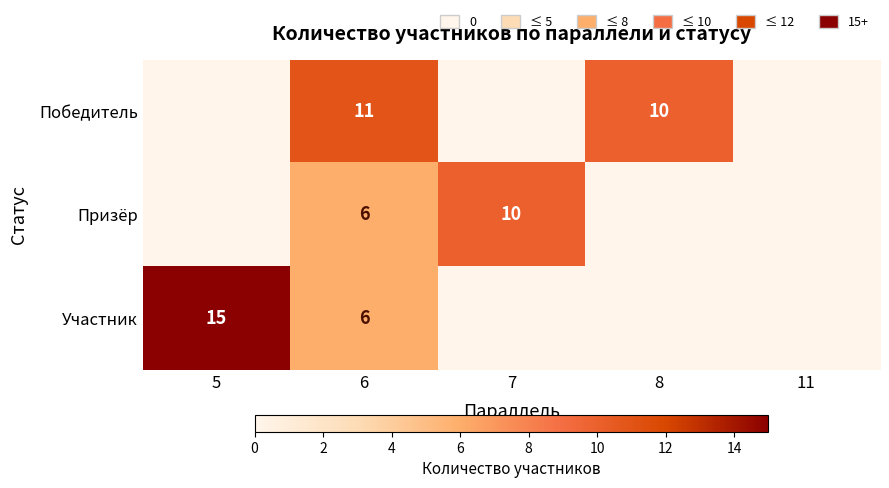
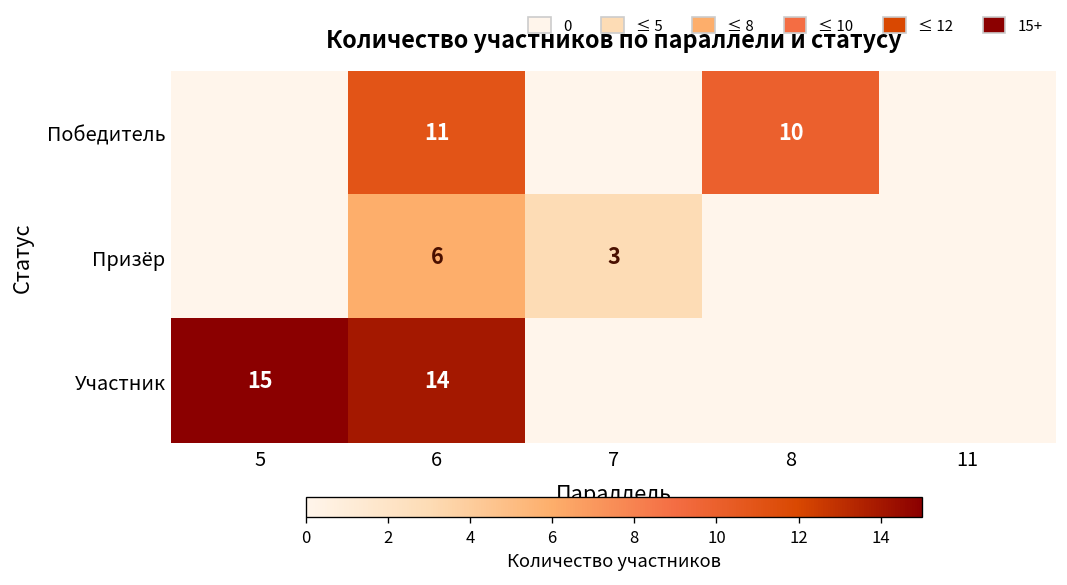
  {
    "Победитель": {
      "6": 11,
      "8": 10
    },
    "Призёр": {
      "6": 6,
-     "7": 10
+     "7": 3
    },
    "Участник": {
      "5": 15,
-     "6": 6
+     "6": 14
    }
  }
